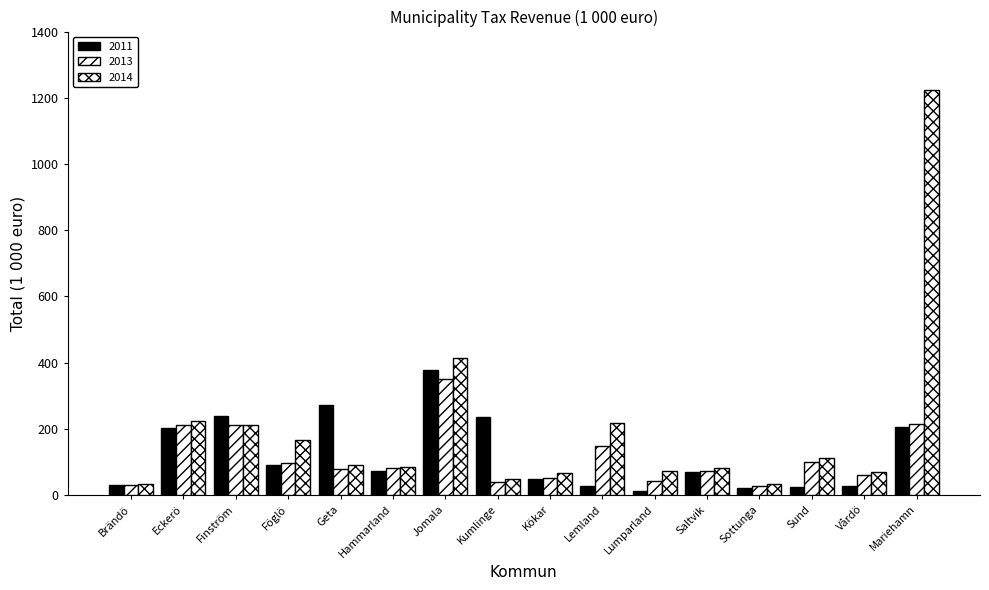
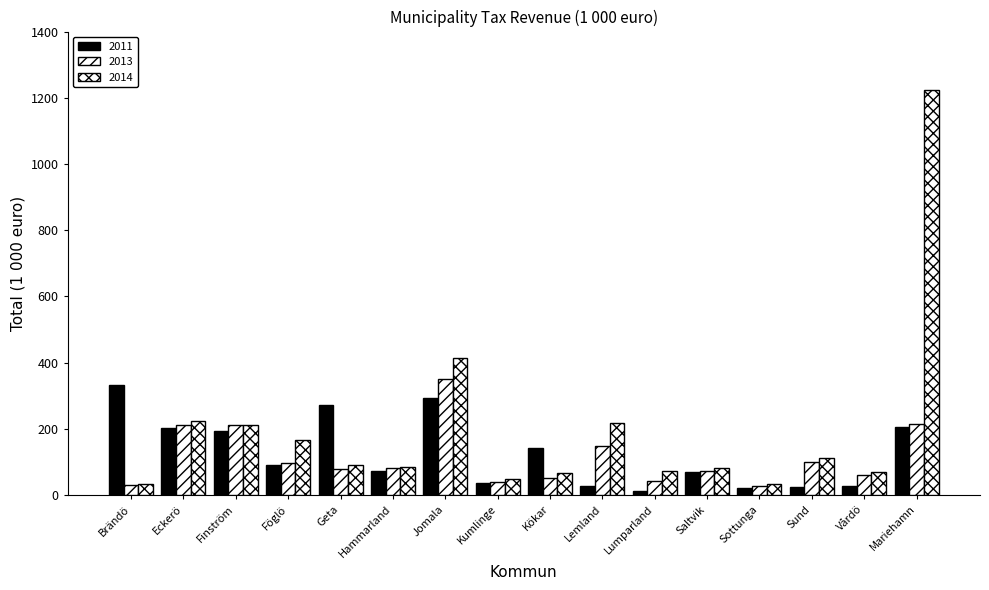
  {
    "2011": {
-     "Brändö": 30,
+     "Brändö": 330,
      "Eckerö": 200,
-     "Finström": 240,
+     "Finström": 190,
      "Föglö": 90,
      "Geta": 270,
      "Hammarland": 70,
-     "Jomala": 380,
-     "Kumlinge": 240,
-     "Kökar": 50,
+     "Jomala": 290,
+     "Kumlinge": 40,
+     "Kökar": 140,
      "Lemland": 30,
      "Lumparland": 10,
      "Saltvik": 70,
      "Sottunga": 20,
      "Sund": 20,
      "Vårdö": 30,
      "Mariehamn": 210
    }
  }
